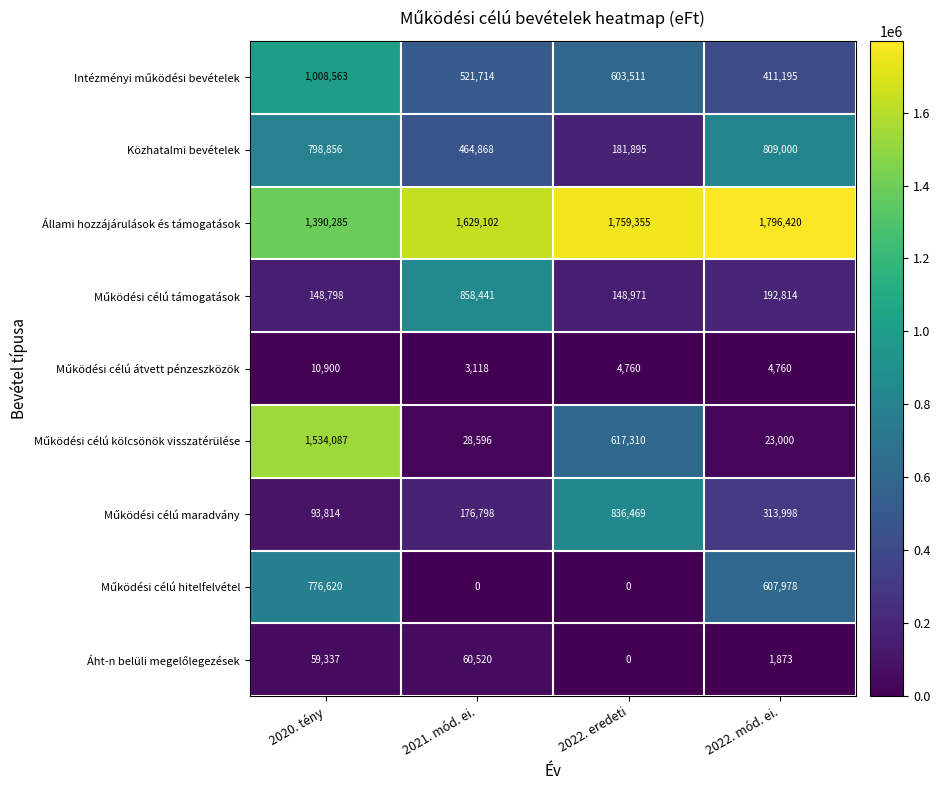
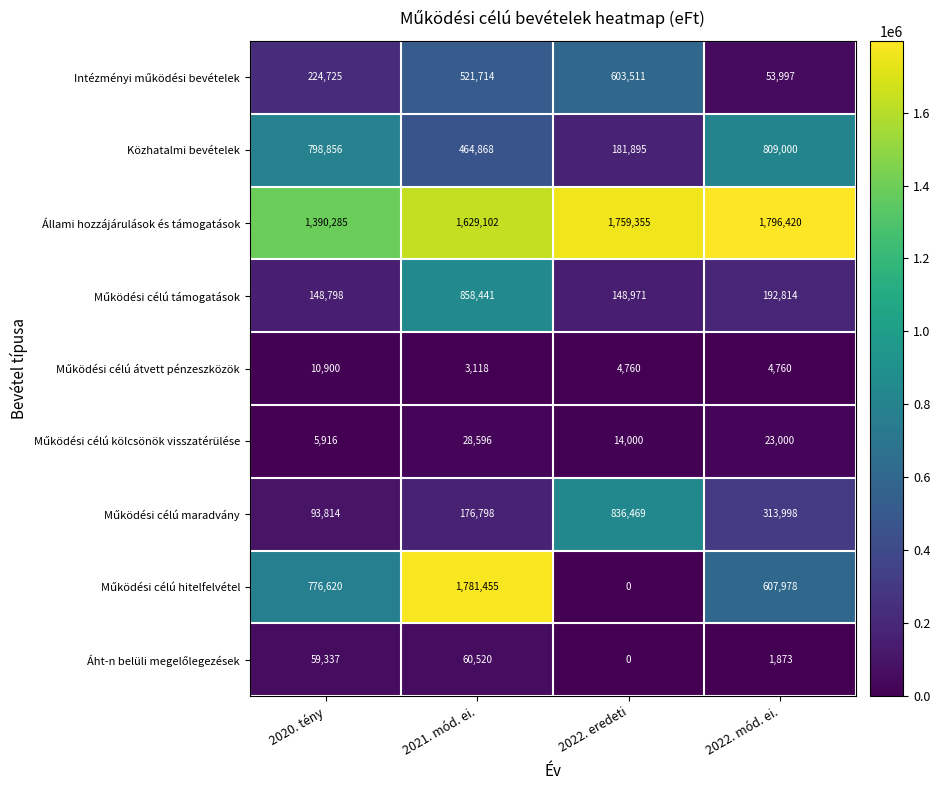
  {
    "Intézményi működési bevételek": {
-     "2020. tény": "1,008,563",
+     "2020. tény": "224,725",
      "2021. mód. ei.": "521,714",
      "2022. eredeti": "603,511",
-     "2022. mód. ei.": "411,195"
+     "2022. mód. ei.": "53,997"
    },
    "Közhatalmi bevételek": {
      "2020. tény": "798,856",
      "2021. mód. ei.": "464,868",
      "2022. eredeti": "181,895",
      "2022. mód. ei.": "809,000"
    },
    "Állami hozzájárulások és támogatások": {
      "2020. tény": "1,390,285",
      "2021. mód. ei.": "1,629,102",
      "2022. eredeti": "1,759,355",
      "2022. mód. ei.": "1,796,420"
    },
    "Működési célú támogatások": {
      "2020. tény": "148,798",
      "2021. mód. ei.": "858,441",
      "2022. eredeti": "148,971",
      "2022. mód. ei.": "192,814"
    },
    "Működési célú átvett pénzeszközök": {
      "2020. tény": "10,900",
      "2021. mód. ei.": "3,118",
      "2022. eredeti": "4,760",
      "2022. mód. ei.": "4,760"
    },
    "Működési célú kölcsönök visszatérülése": {
-     "2020. tény": "1,534,087",
+     "2020. tény": "5,916",
      "2021. mód. ei.": "28,596",
-     "2022. eredeti": "617,310",
+     "2022. eredeti": "14,000",
      "2022. mód. ei.": "23,000"
    },
    "Működési célú maradvány": {
      "2020. tény": "93,814",
      "2021. mód. ei.": "176,798",
      "2022. eredeti": "836,469",
      "2022. mód. ei.": "313,998"
    },
    "Működési célú hitelfelvétel": {
      "2020. tény": "776,620",
-     "2021. mód. ei.": "0",
+     "2021. mód. ei.": "1,781,455",
      "2022. eredeti": "0",
      "2022. mód. ei.": "607,978"
    },
    "Áht-n belüli megelőlegezések": {
      "2020. tény": "59,337",
      "2021. mód. ei.": "60,520",
      "2022. eredeti": "0",
      "2022. mód. ei.": "1,873"
    }
  }
